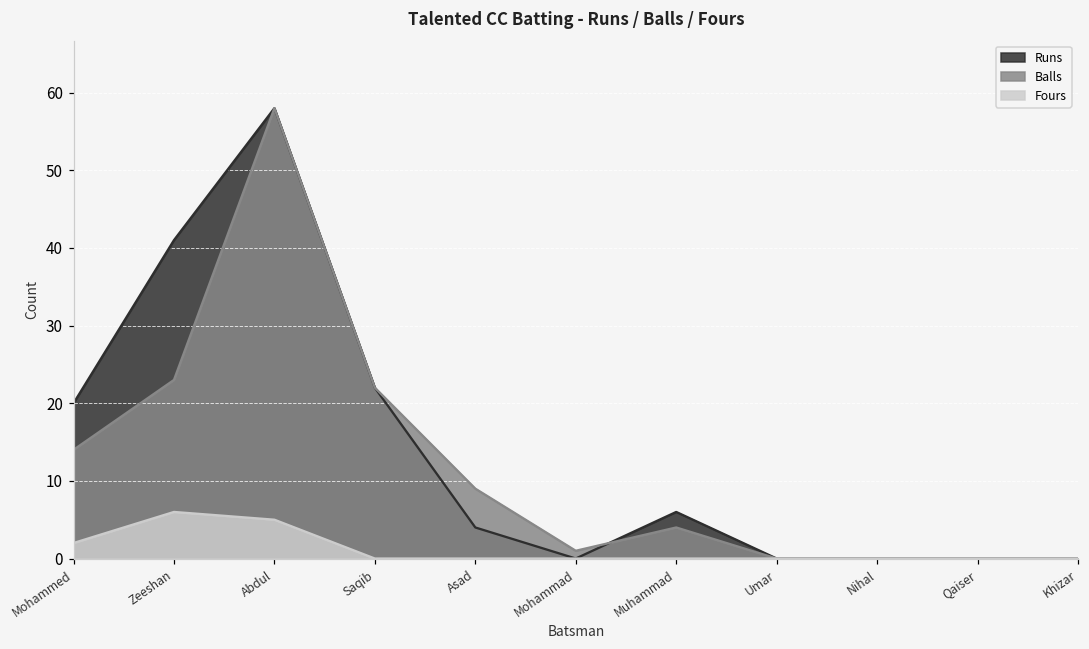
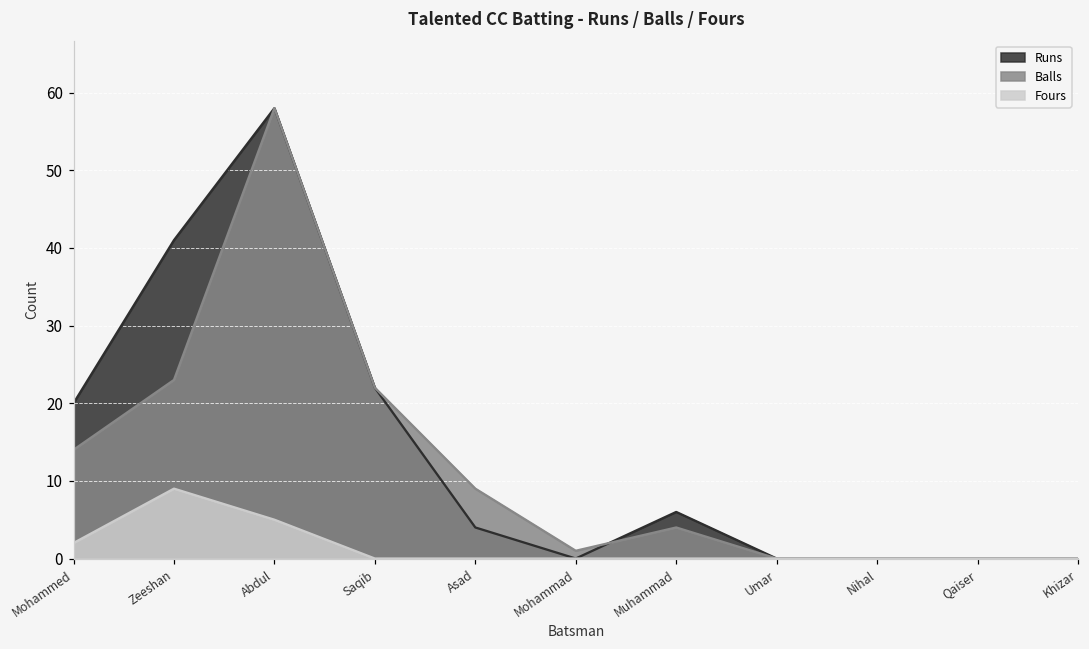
  {
    "Runs": {
      "Mohammed": 20,
      "Zeeshan": 41,
      "Asad": 4,
      "Muhammad": 6
    },
    "Balls": {
      "Mohammed": 14,
      "Zeeshan": 23,
      "Asad": 9,
      "Mohammad": 1,
      "Muhammad": 4
    },
    "Fours": {
      "Mohammed": 2,
-     "Zeeshan": 6,
+     "Zeeshan": 9,
      "Abdul": 5,
      "Saqib": 0,
      "Asad": 0,
      "Muhammad": 0
    }
  }
